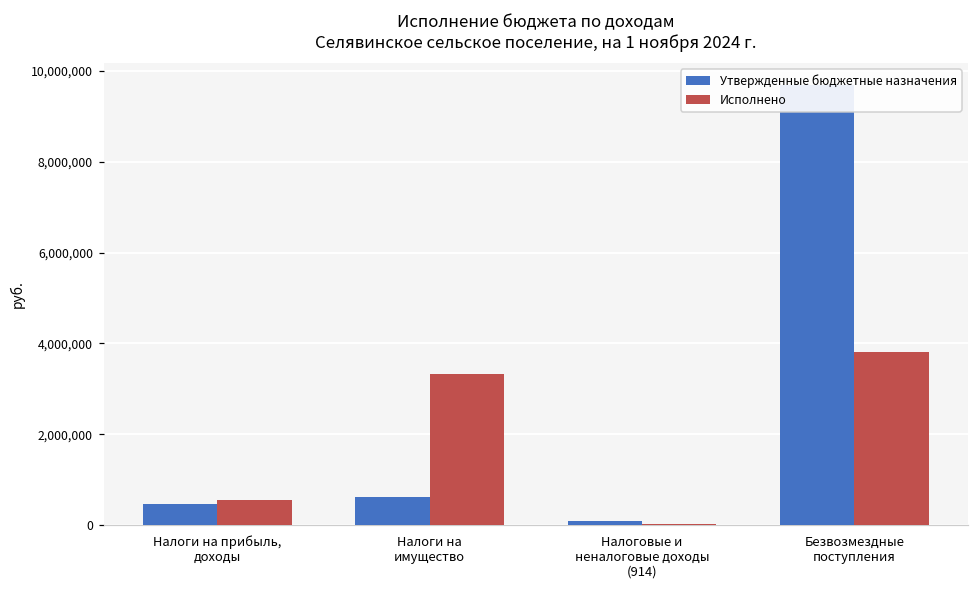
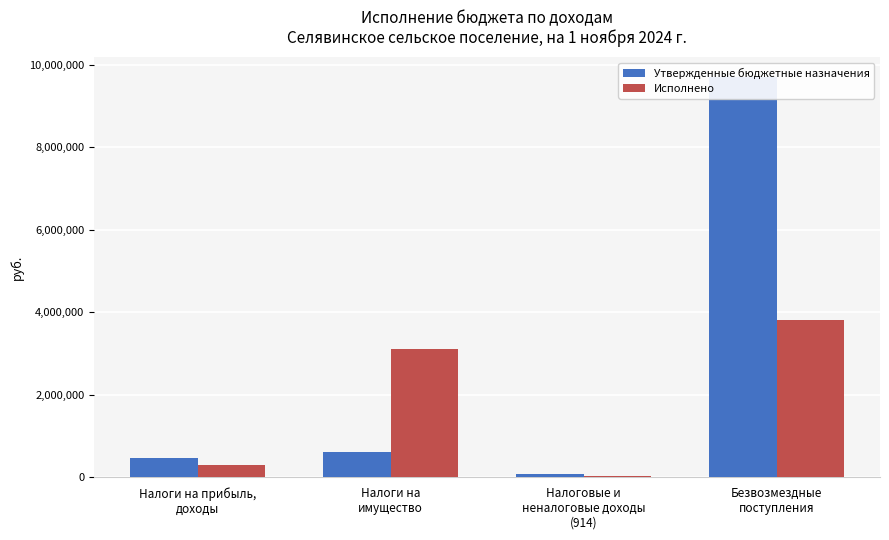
  {
    "Утвержденные бюджетные назначения": {
      "Налоги на прибыль, доходы": "500,000",
      "Налоги на имущество": "600,000",
      "Налоговые и неналоговые доходы (914)": "100,000"
    },
    "Исполнено": {
-     "Налоги на прибыль, доходы": "600,000",
-     "Налоги на имущество": "3,300,000",
+     "Налоги на прибыль, доходы": "300,000",
+     "Налоги на имущество": "3,100,000",
      "Безвозмездные поступления": "3,800,000"
    }
  }
